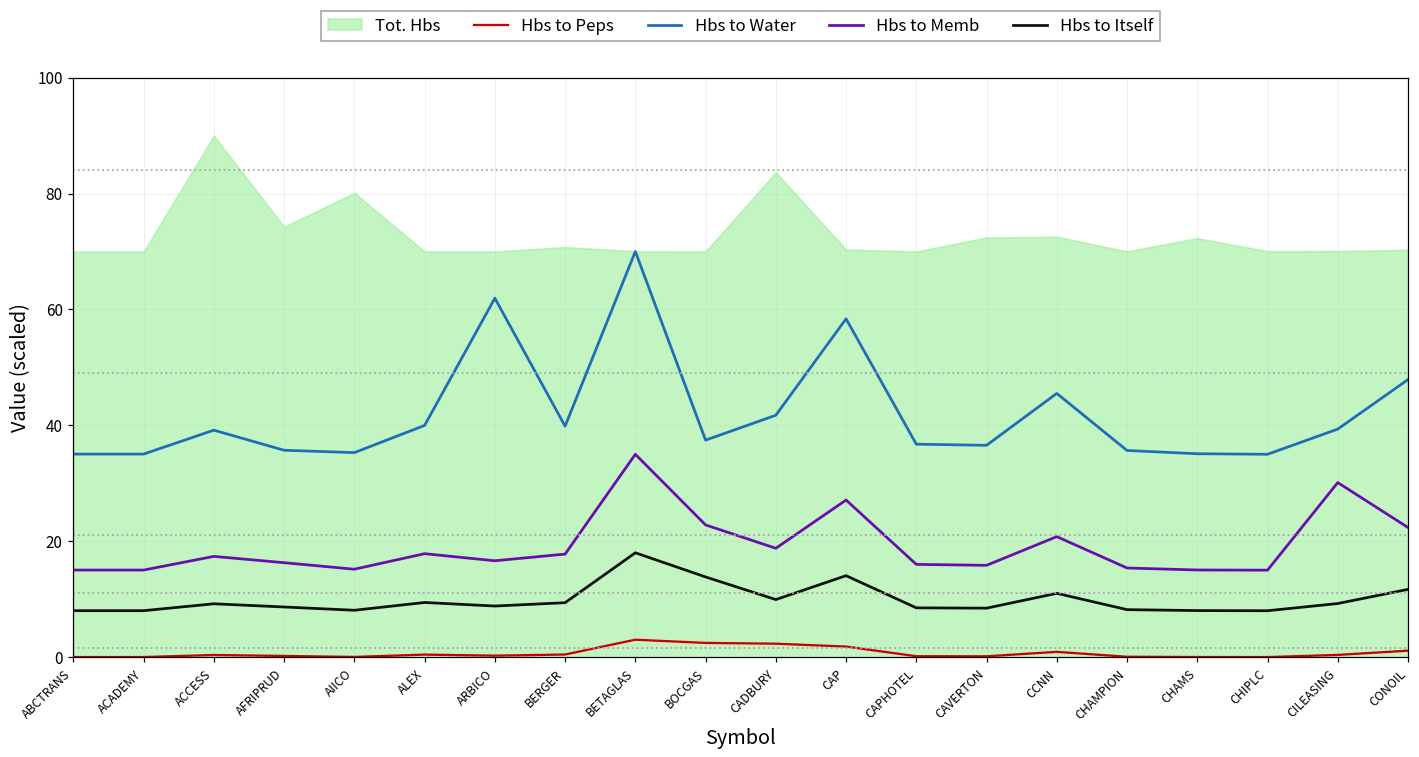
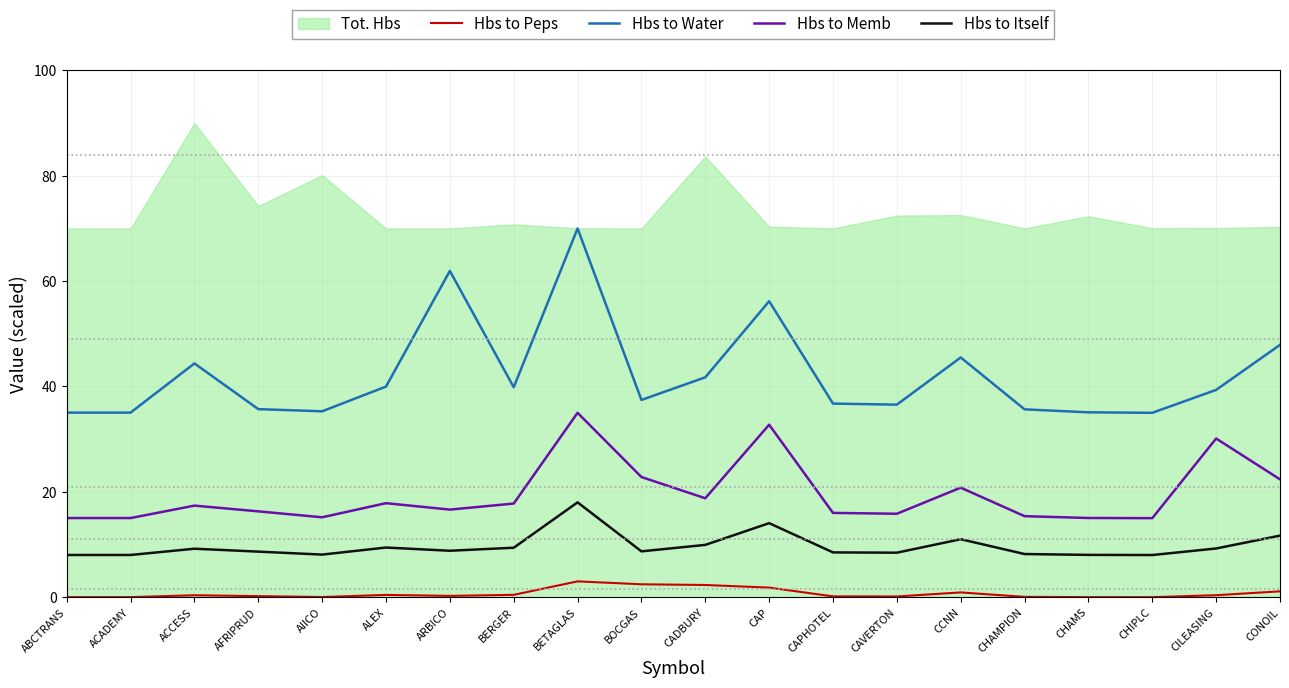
  {
    "Hbs to Peps": {
      "ABCTRANS": 0,
      "ACADEMY": 0,
      "ACCESS": 0,
      "AFRIPRUD": 0,
      "AIICO": 0,
      "ALEX": 0,
      "ARBICO": 0,
      "BERGER": 0,
      "BETAGLAS": 3,
      "BOCGAS": 2,
      "CADBURY": 2,
      "CAP": 2,
      "CAPHOTEL": 0,
      "CAVERTON": 0,
      "CCNN": 1,
      "CHAMPION": 0,
      "CHAMS": 0,
      "CHIPLC": 0,
      "CILEASING": 0,
      "CONOIL": 1
    },
    "Tot. Hbs": {
      "ABCTRANS": 70,
      "ACADEMY": 70,
      "ACCESS": 90,
      "AFRIPRUD": 74,
      "AIICO": 80,
      "ALEX": 70,
      "ARBICO": 70,
      "BERGER": 71,
      "BOCGAS": 70,
      "CADBURY": 84,
      "CAP": 70,
      "CAPHOTEL": 70,
      "CAVERTON": 72,
      "CCNN": 73,
      "CHAMPION": 70,
      "CHAMS": 72,
      "CHIPLC": 70,
      "CILEASING": 70,
      "CONOIL": 70
    },
    "Hbs to Water": {
      "ABCTRANS": 35,
      "ACADEMY": 35,
-     "ACCESS": 39,
+     "ACCESS": 44,
      "AFRIPRUD": 36,
      "AIICO": 35,
      "ALEX": 40,
      "ARBICO": 62,
      "BERGER": 40,
      "BOCGAS": 37,
      "CADBURY": 42,
-     "CAP": 58,
+     "CAP": 56,
      "CAPHOTEL": 37,
      "CAVERTON": 37,
      "CCNN": 46,
      "CHAMPION": 36,
      "CHAMS": 35,
      "CHIPLC": 35,
      "CILEASING": 39,
      "CONOIL": 48
    },
    "Hbs to Memb": {
      "ABCTRANS": 15,
      "ACADEMY": 15,
      "ACCESS": 17,
      "AFRIPRUD": 16,
      "AIICO": 15,
      "ALEX": 18,
      "ARBICO": 17,
      "BERGER": 18,
      "BETAGLAS": 35,
      "BOCGAS": 23,
      "CADBURY": 19,
-     "CAP": 27,
+     "CAP": 33,
      "CAPHOTEL": 16,
      "CAVERTON": 16,
      "CCNN": 21,
      "CHAMPION": 15,
      "CHAMS": 15,
      "CHIPLC": 15,
      "CILEASING": 30,
      "CONOIL": 22
    },
    "Hbs to Itself": {
      "ABCTRANS": 8,
      "ACADEMY": 8,
      "ACCESS": 9,
      "AFRIPRUD": 9,
      "AIICO": 8,
      "ALEX": 9,
      "ARBICO": 9,
      "BERGER": 9,
      "BETAGLAS": 18,
-     "BOCGAS": 14,
+     "BOCGAS": 9,
      "CADBURY": 10,
      "CAP": 14,
      "CAPHOTEL": 8,
      "CAVERTON": 8,
      "CCNN": 11,
      "CHAMPION": 8,
      "CHAMS": 8,
      "CHIPLC": 8,
      "CILEASING": 9,
      "CONOIL": 12
    }
  }
